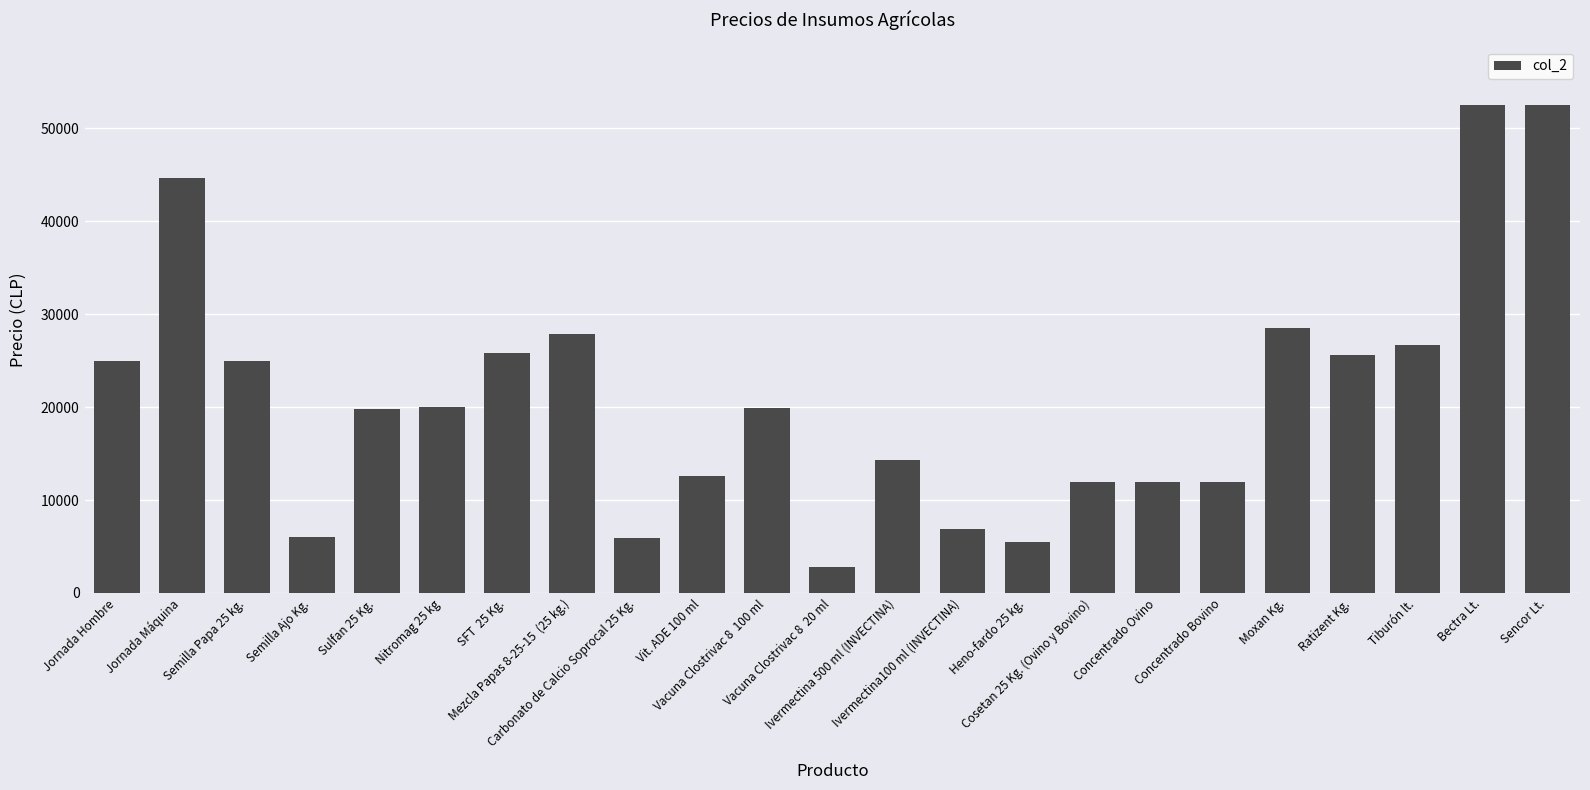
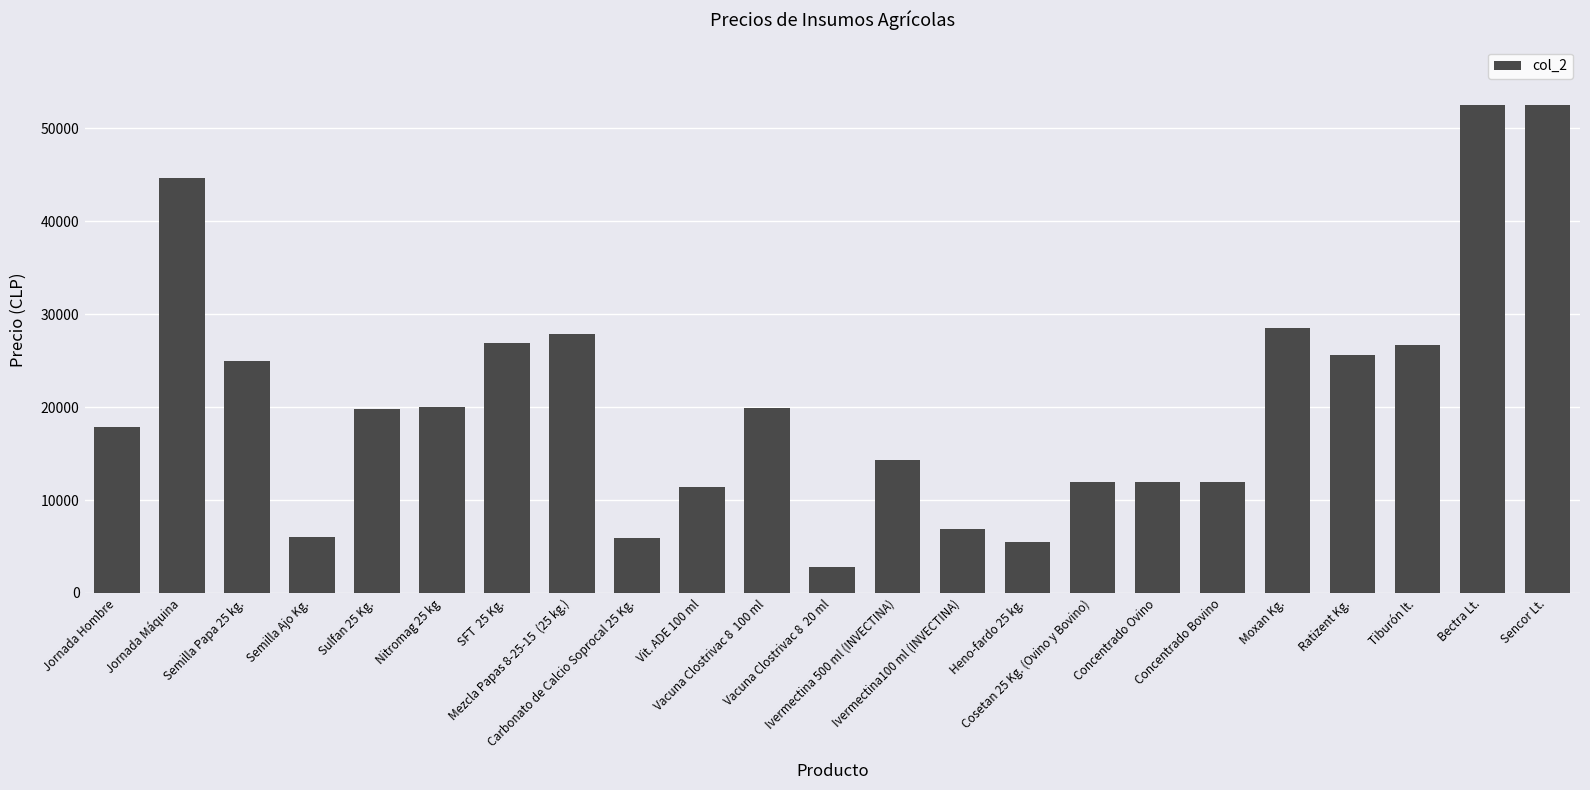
  {
-   "Jornada Hombre": 25000,
+   "Jornada Hombre": 18000,
    "Jornada Máquina": 45000,
    "Semilla Papa 25 kg.": 25000,
    "Semilla Ajo Kg.": 6000,
    "Sulfan 25 Kg.": 20000,
    "Nitromag 25 kg": 20000,
-   "SFT 25 Kg.": 26000,
+   "SFT 25 Kg.": 27000,
    "Mezcla Papas 8-25-15 (25 kg.)": 28000,
    "Carbonato de Calcio Soprocal 25 Kg.": 6000,
-   "Vit. ADE 100 ml": 13000,
+   "Vit. ADE 100 ml": 11000,
    "Vacuna Clostrivac 8 100 ml": 20000,
    "Vacuna Clostrivac 8 20 ml": 3000,
    "Ivermectina 500 ml (INVECTINA)": 14000,
    "Ivermectina100 ml (INVECTINA)": 7000,
    "Heno-fardo 25 kg.": 6000,
    "Cosetan 25 Kg. (Ovino y Bovino)": 12000,
    "Concentrado Ovino": 12000,
    "Concentrado Bovino": 12000,
    "Moxan Kg.": 29000,
    "Ratizent Kg.": 26000,
    "Tiburón lt.": 27000,
    "Bectra Lt.": 53000,
    "Sencor Lt.": 53000
  }
